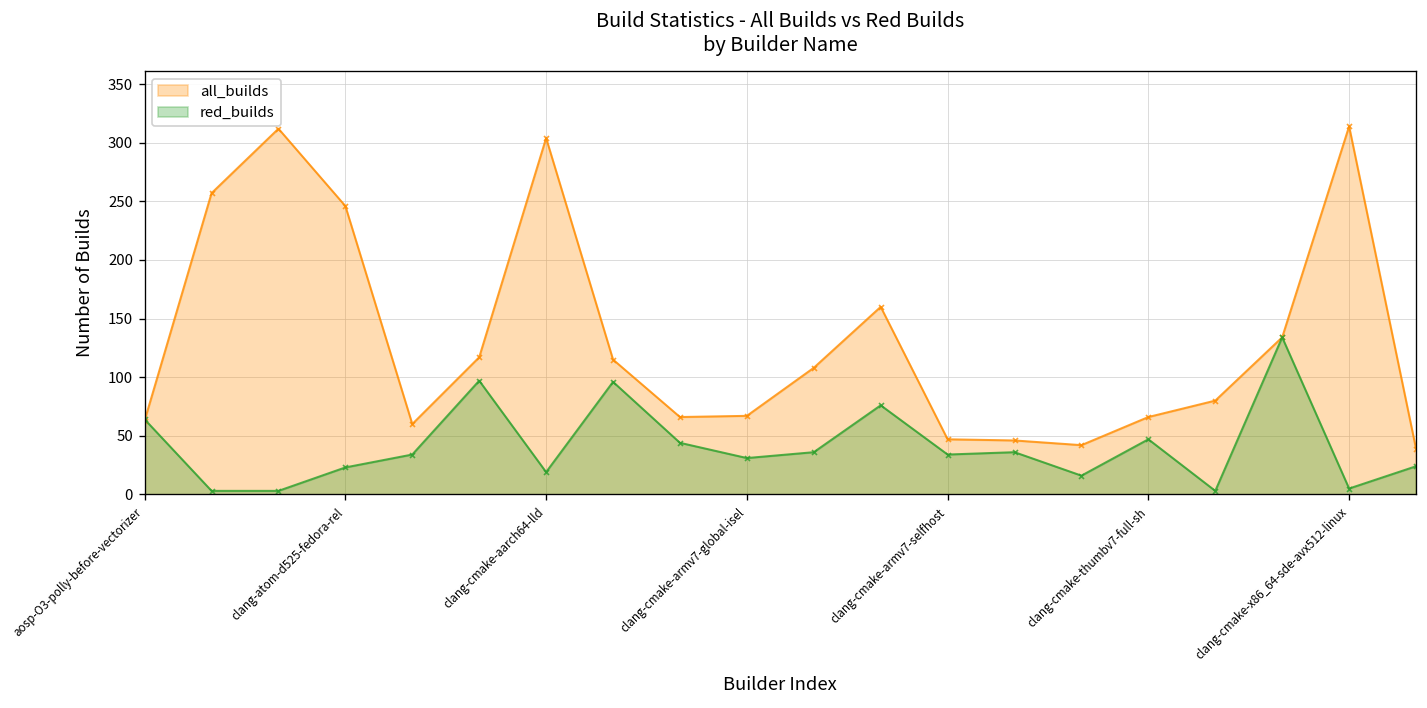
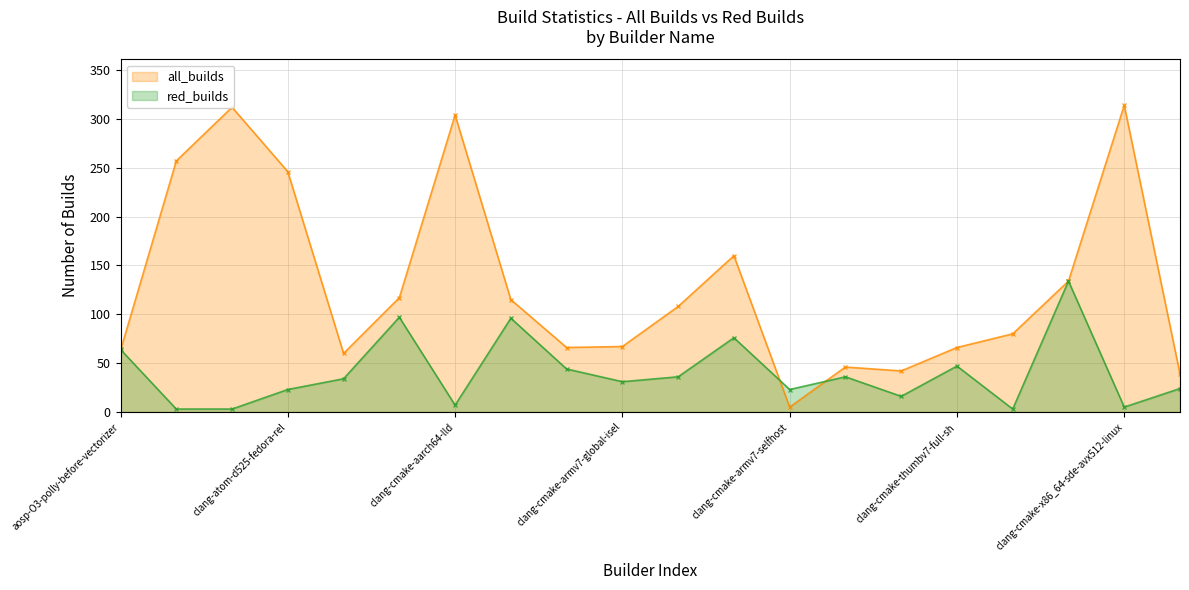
  {
    "all_builds": {
      "clang-atom-d525-fedora-rel": 250,
      "clang-cmake-aarch64-lld": 300,
      "clang-cmake-armv7-global-isel": 70,
-     "clang-cmake-armv7-selfhost": 50,
+     "clang-cmake-armv7-selfhost": 10,
      "clang-cmake-thumbv7-full-sh": 70,
      "clang-cmake-x86_64-sde-avx512-linux": 310
    },
    "red_builds": {
      "clang-atom-d525-fedora-rel": 20,
-     "clang-cmake-aarch64-lld": 20,
+     "clang-cmake-aarch64-lld": 10,
      "clang-cmake-armv7-global-isel": 30,
-     "clang-cmake-armv7-selfhost": 30,
+     "clang-cmake-armv7-selfhost": 20,
      "clang-cmake-thumbv7-full-sh": 50,
      "clang-cmake-x86_64-sde-avx512-linux": 10
    }
  }
